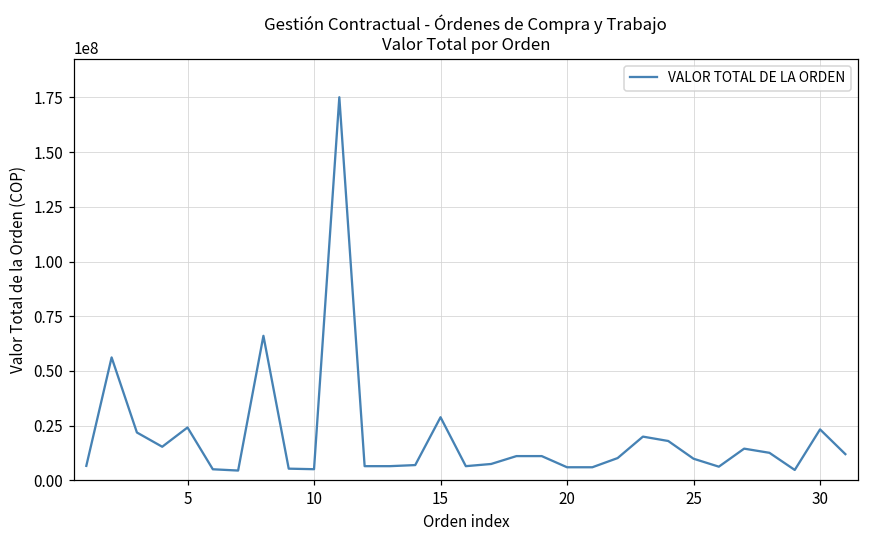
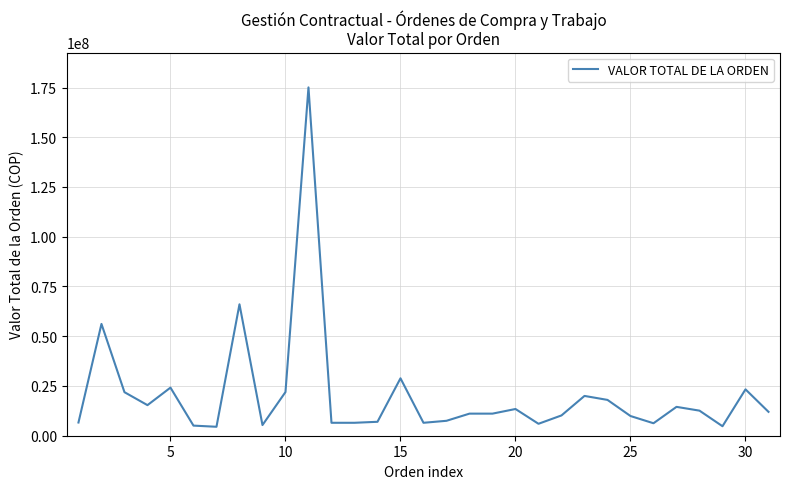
  {
    "5": 24000000,
-   "10": 5000000,
+   "10": 22000000,
    "15": 29000000,
-   "20": 6000000,
+   "20": 13000000,
    "25": 10000000,
    "30": 23000000
  }
